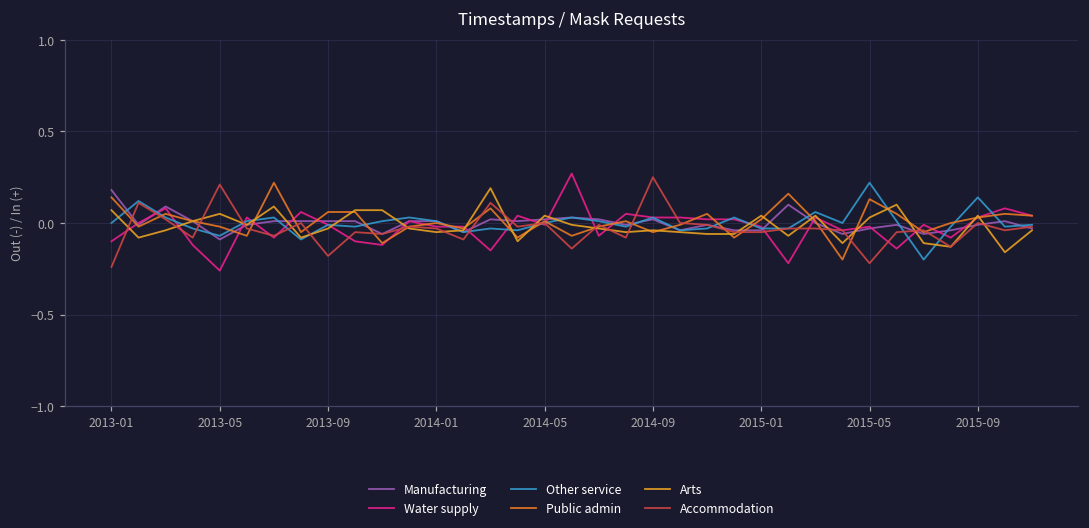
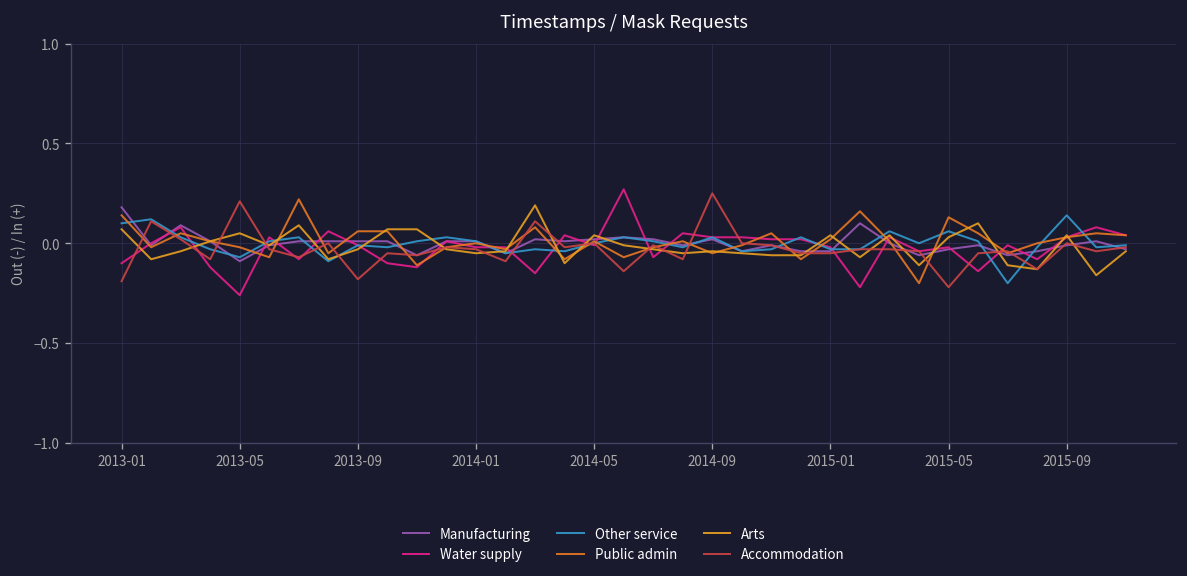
  {
    "Manufacturing": {
      "2013-01": 0.18,
      "2013-05": -0.09,
      "2013-09": 0.01
    },
    "Water supply": {
      "2013-01": -0.10,
      "2013-05": -0.26
    },
    "Other service": {
-     "2013-01": 0.0,
+     "2013-01": 0.1,
      "2013-05": -0.07,
-     "2015-05": 0.22,
+     "2015-05": 0.06,
      "2015-09": 0.14
    },
    "Accommodation": {
-     "2013-01": -0.24,
+     "2013-01": -0.19,
      "2013-05": 0.21,
      "2013-09": -0.18,
      "2014-09": 0.25,
      "2015-05": -0.22
    }
  }
